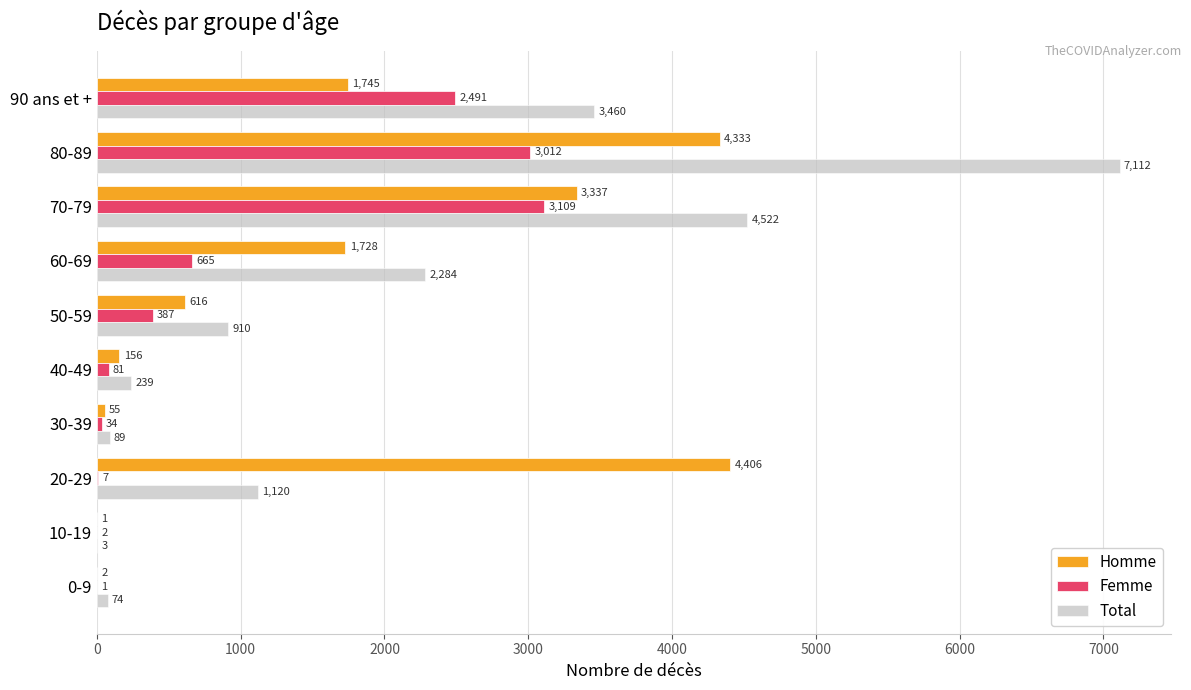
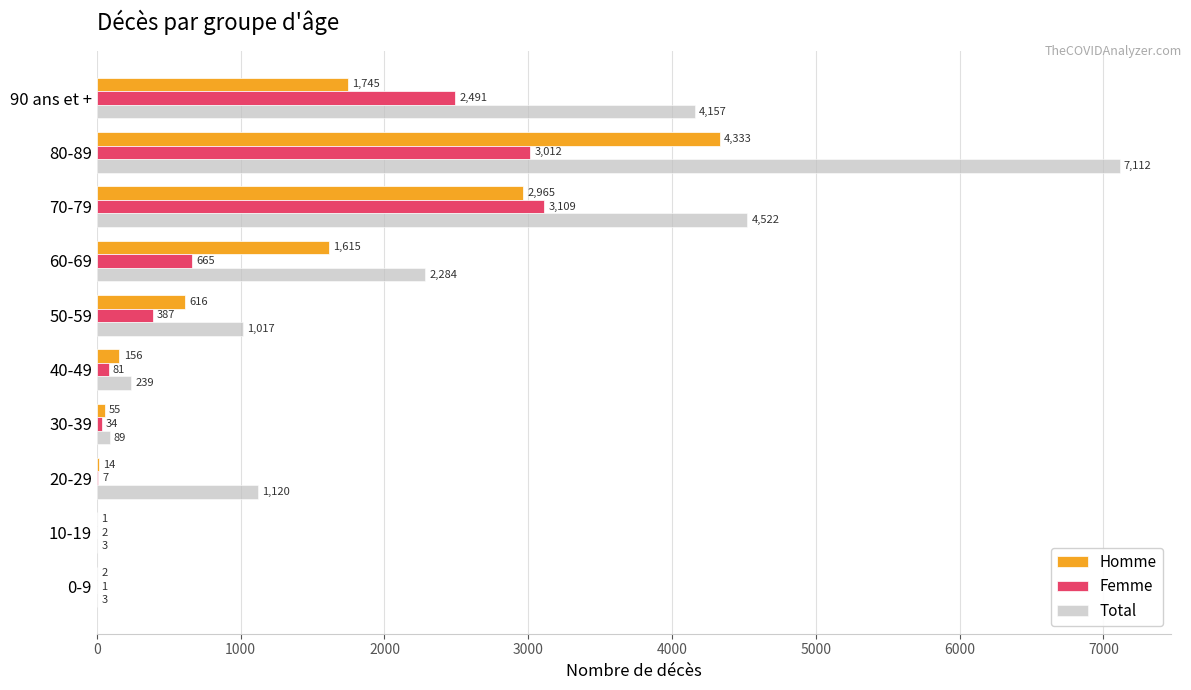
  {
    "Homme": {
      "90 ans et +": "1,745",
      "80-89": "4,333",
-     "70-79": "3,337",
-     "60-69": "1,728",
+     "70-79": "2,965",
+     "60-69": "1,615",
      "50-59": "616",
      "40-49": "156",
      "30-39": "55",
-     "20-29": "4,406",
+     "20-29": "14",
      "10-19": "1",
      "0-9": "2"
    },
    "Femme": {
      "90 ans et +": "2,491",
      "80-89": "3,012",
      "70-79": "3,109",
      "60-69": "665",
      "50-59": "387",
      "40-49": "81",
      "30-39": "34",
      "20-29": "7",
      "10-19": "2",
      "0-9": "1"
    },
    "Total": {
-     "90 ans et +": "3,460",
+     "90 ans et +": "4,157",
      "80-89": "7,112",
      "70-79": "4,522",
      "60-69": "2,284",
-     "50-59": "910",
+     "50-59": "1,017",
      "40-49": "239",
      "30-39": "89",
      "20-29": "1,120",
      "10-19": "3",
-     "0-9": "74"
+     "0-9": "3"
    }
  }
